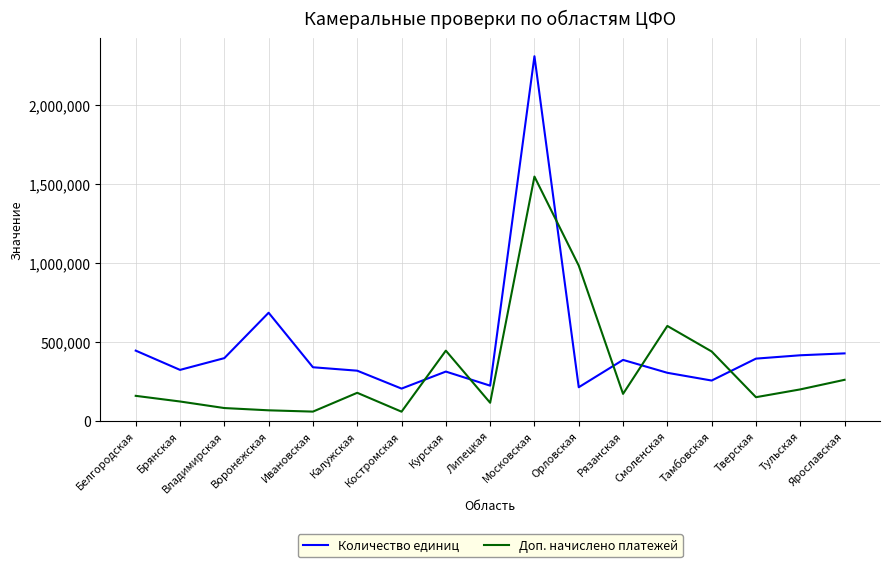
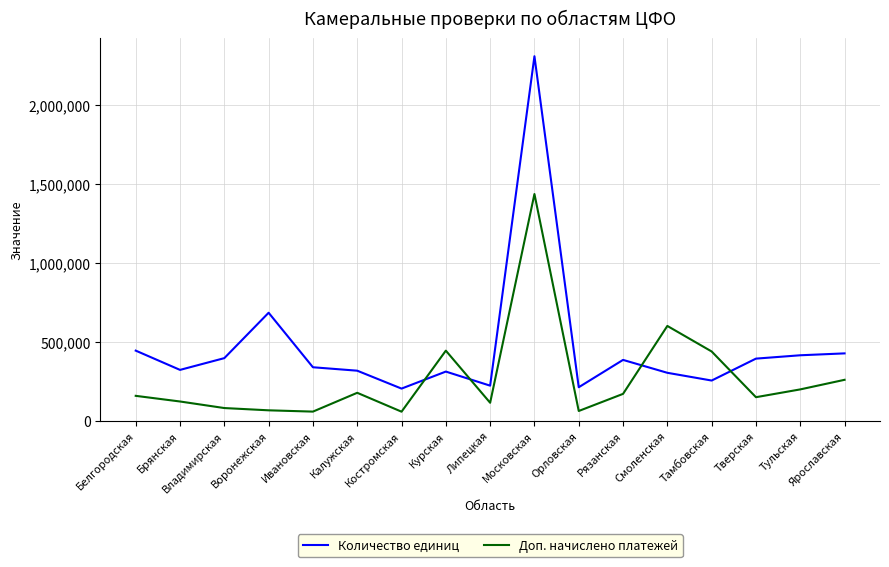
  {
    "Количество единиц": {
      "Белгородская": "440,000",
      "Брянская": "320,000",
      "Владимирская": "400,000",
      "Воронежская": "680,000",
      "Ивановская": "340,000",
      "Калужская": "320,000",
      "Костромская": "200,000",
      "Курская": "310,000",
      "Липецкая": "220,000",
      "Московская": "2,310,000",
      "Орловская": "210,000",
      "Рязанская": "390,000",
      "Смоленская": "300,000",
      "Тамбовская": "250,000",
      "Тверская": "390,000",
      "Тульская": "410,000",
      "Ярославская": "430,000"
    },
    "Доп. начислено платежей": {
      "Белгородская": "160,000",
      "Брянская": "120,000",
      "Владимирская": "80,000",
      "Воронежская": "70,000",
      "Ивановская": "60,000",
      "Калужская": "180,000",
      "Костромская": "60,000",
      "Курская": "440,000",
      "Липецкая": "110,000",
-     "Московская": "1,550,000",
-     "Орловская": "980,000",
+     "Московская": "1,440,000",
+     "Орловская": "60,000",
      "Рязанская": "170,000",
      "Смоленская": "600,000",
      "Тамбовская": "440,000",
      "Тверская": "150,000",
      "Тульская": "200,000",
      "Ярославская": "260,000"
    }
  }
